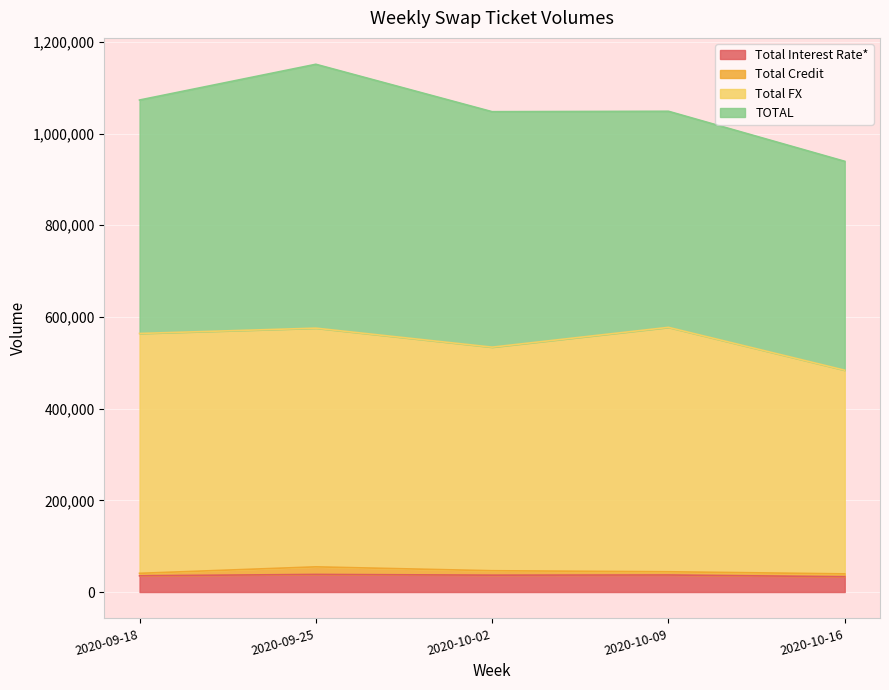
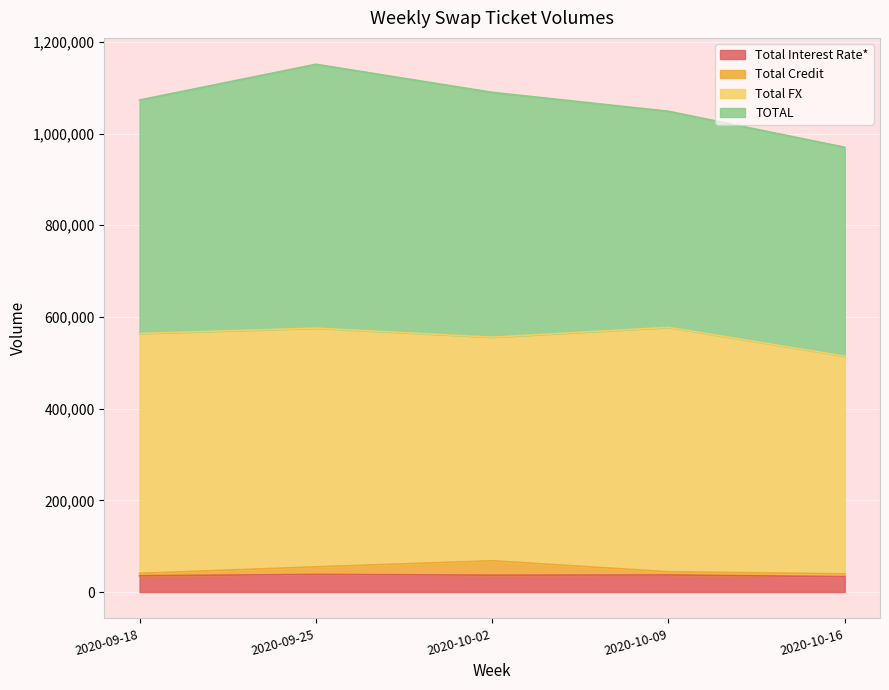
  {
    "Total Interest Rate*": {
      "2020-09-25": "40,000",
      "2020-10-02": "40,000",
      "2020-10-09": "40,000",
      "2020-10-16": "30,000"
    },
    "Total Credit": {
      "2020-09-25": "20,000",
-     "2020-10-02": "10,000",
+     "2020-10-02": "30,000",
      "2020-10-09": "10,000",
      "2020-10-16": "10,000"
    },
    "Total FX": {
      "2020-09-18": "520,000",
      "2020-09-25": "520,000",
      "2020-10-02": "490,000",
      "2020-10-09": "530,000",
-     "2020-10-16": "440,000"
+     "2020-10-16": "470,000"
    },
    "TOTAL": {
      "2020-09-18": "510,000",
      "2020-09-25": "580,000",
-     "2020-10-02": "510,000",
+     "2020-10-02": "530,000",
      "2020-10-09": "470,000",
      "2020-10-16": "460,000"
    }
  }
